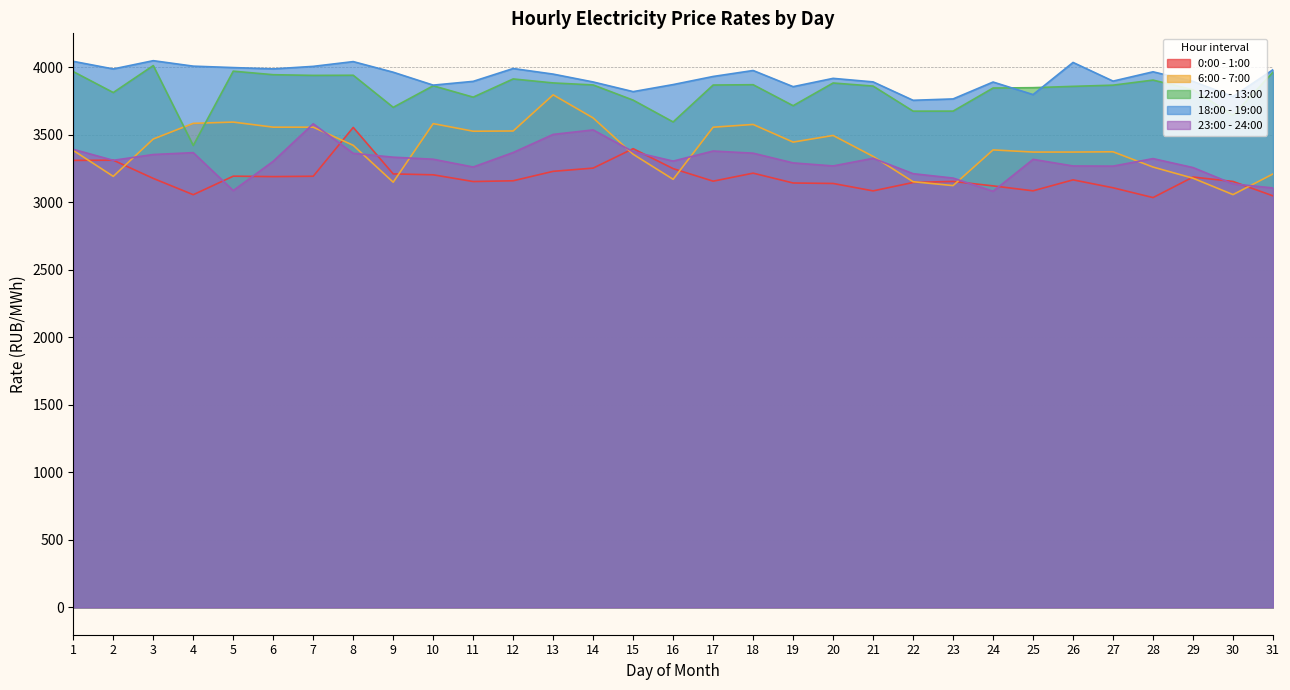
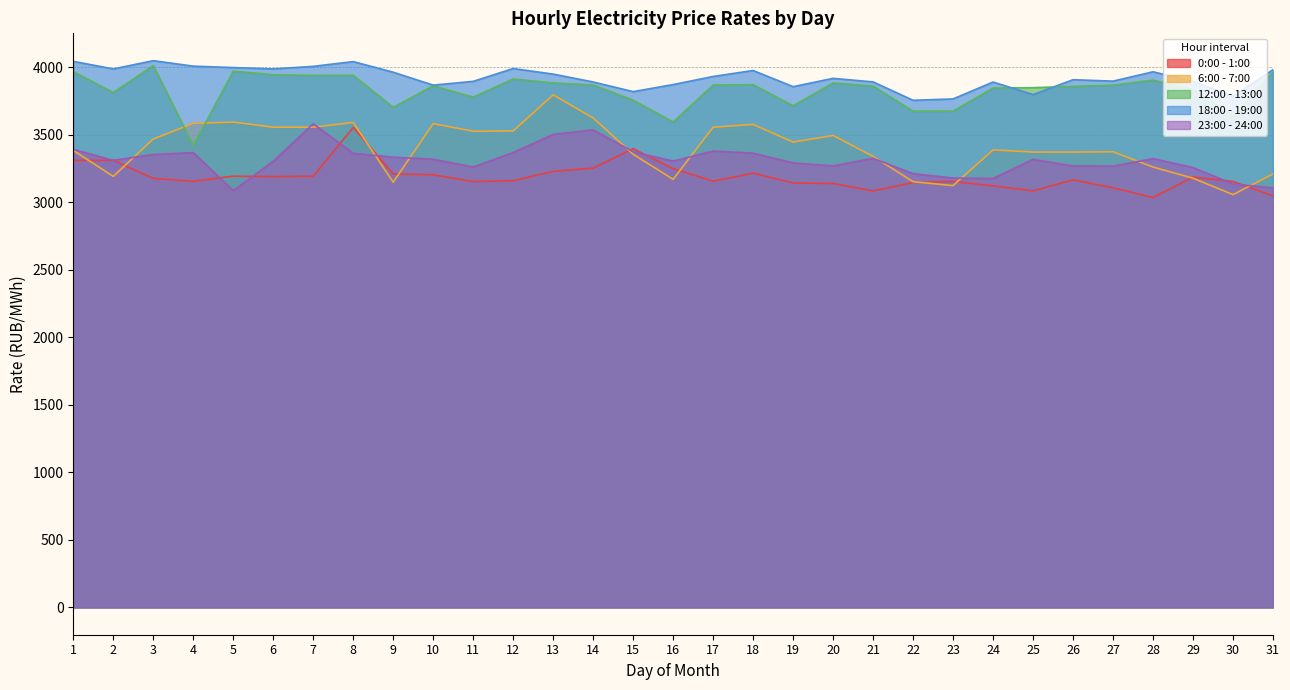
  {
    "0:00 - 1:00": {
      "1": 3310,
      "3": 3180,
-     "4": 3060,
+     "4": 3150,
      "5": 3190,
      "6": 3190,
      "7": 3190,
      "8": 3550,
      "9": 3210,
      "10": 3200,
      "11": 3150,
      "12": 3160,
      "13": 3230,
      "14": 3250,
      "15": 3400,
      "16": 3250,
      "17": 3160,
      "18": 3210,
      "19": 3140,
      "20": 3140,
      "21": 3080,
      "23": 3150,
      "24": 3120,
      "25": 3080,
      "26": 3170,
      "27": 3110,
      "28": 3030,
      "31": 3050
    },
    "6:00 - 7:00": {
      "2": 3190,
      "3": 3470,
      "4": 3580,
      "5": 3590,
      "6": 3560,
      "7": 3560,
-     "8": 3420,
+     "8": 3590,
      "9": 3150,
      "10": 3580,
      "11": 3530,
      "12": 3530,
      "13": 3790,
      "14": 3620,
      "16": 3170,
      "17": 3550,
      "18": 3580,
      "19": 3440,
      "20": 3490,
      "23": 3120,
      "24": 3390,
      "25": 3370,
      "26": 3370,
      "27": 3370,
      "28": 3260,
      "30": 3060,
      "31": 3210
    },
    "12:00 - 13:00": {
      "1": 3970,
      "2": 3810,
      "3": 4010,
      "4": 3420,
      "5": 3970,
      "6": 3940,
      "7": 3940,
      "8": 3940,
      "9": 3700,
      "11": 3780,
      "12": 3910,
      "13": 3880,
      "14": 3870,
      "15": 3760,
      "16": 3590,
      "17": 3870,
      "18": 3870,
      "19": 3710,
      "20": 3880,
      "21": 3860,
      "22": 3670,
      "23": 3670,
      "24": 3840,
      "25": 3850,
      "26": 3860,
      "27": 3870,
      "28": 3900
    },
    "18:00 - 19:00": {
      "1": 4040,
      "2": 3990,
      "3": 4050,
      "4": 4010,
      "5": 4000,
      "6": 3990,
      "7": 4010,
      "8": 4040,
      "9": 3960,
      "11": 3890,
      "12": 3990,
      "13": 3950,
      "14": 3890,
      "15": 3820,
      "16": 3870,
      "17": 3930,
      "18": 3970,
      "19": 3850,
      "20": 3920,
      "21": 3890,
      "22": 3750,
      "23": 3760,
      "24": 3890,
      "25": 3800,
-     "26": 4030,
+     "26": 3910,
      "27": 3900,
      "28": 3960
    },
    "23:00 - 24:00": {
      "3": 3350,
      "4": 3370,
      "5": 3090,
      "6": 3300,
      "7": 3580,
      "8": 3360,
      "9": 3330,
      "10": 3320,
      "11": 3260,
      "12": 3370,
      "13": 3500,
      "14": 3530,
      "16": 3300,
      "17": 3380,
      "18": 3360,
      "19": 3290,
      "20": 3270,
      "22": 3210,
      "23": 3180,
-     "24": 3080,
+     "24": 3180,
      "25": 3320,
      "26": 3270,
      "27": 3270,
      "28": 3320,
      "29": 3260,
      "31": 3110
    }
  }
